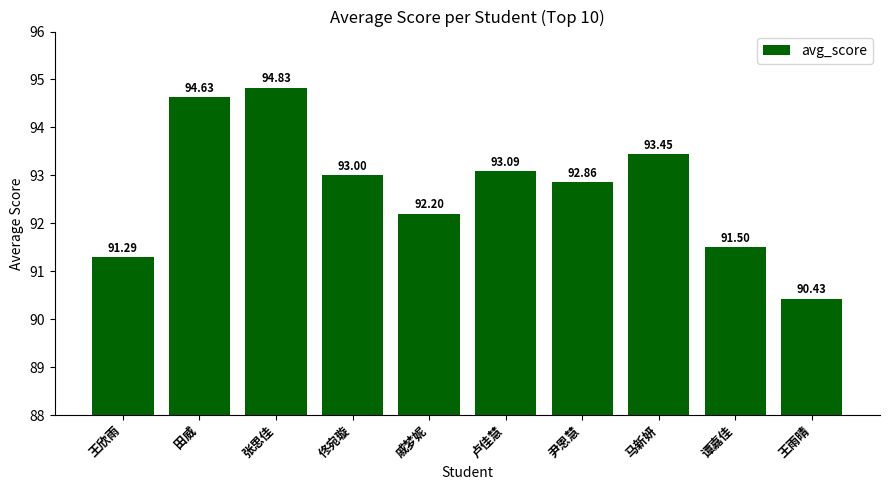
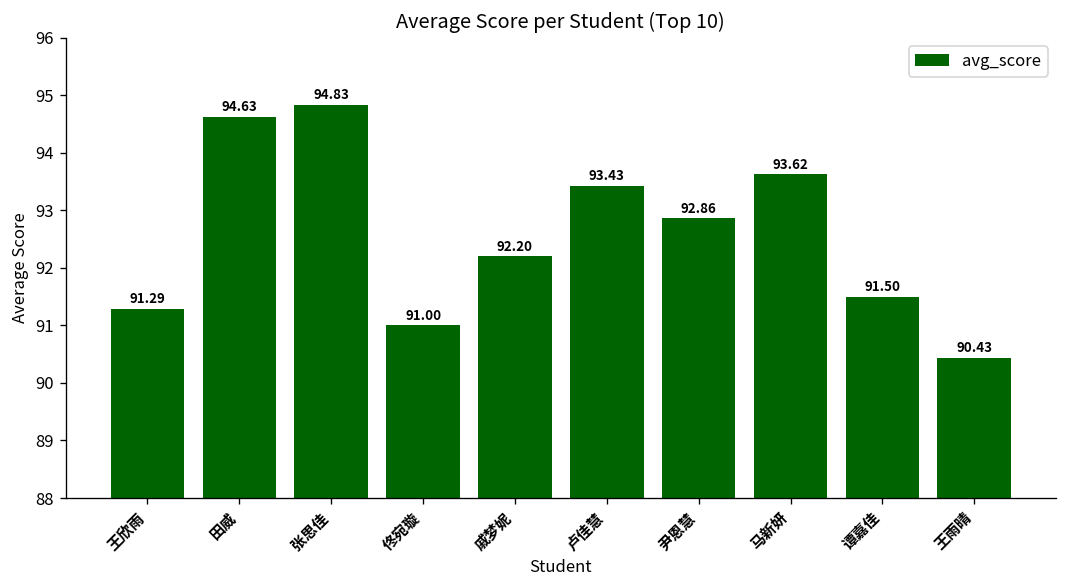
  {
    "王欣雨": 91.29,
    "田威": 94.63,
    "张思佳": 94.83,
-   "佟宛璇": 93.00,
+   "佟宛璇": 91.00,
    "戚梦妮": 92.20,
-   "卢佳慧": 93.09,
+   "卢佳慧": 93.43,
    "尹恩慧": 92.86,
-   "马新妍": 93.45,
+   "马新妍": 93.62,
    "谭嘉佳": 91.50,
    "王雨晴": 90.43
  }
